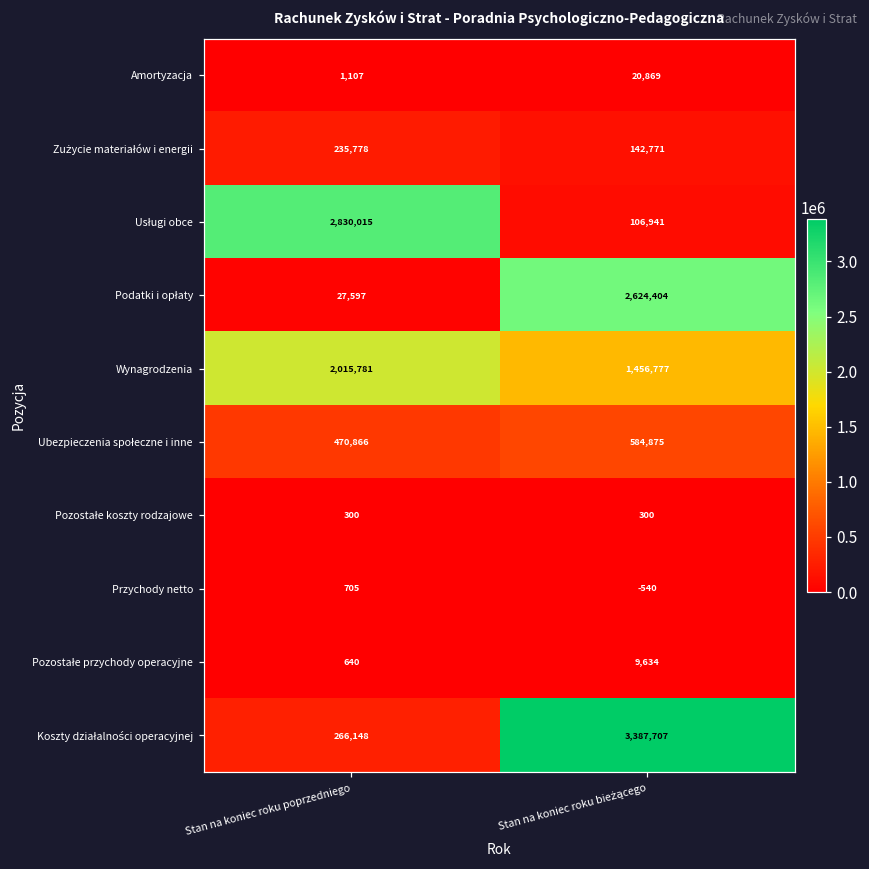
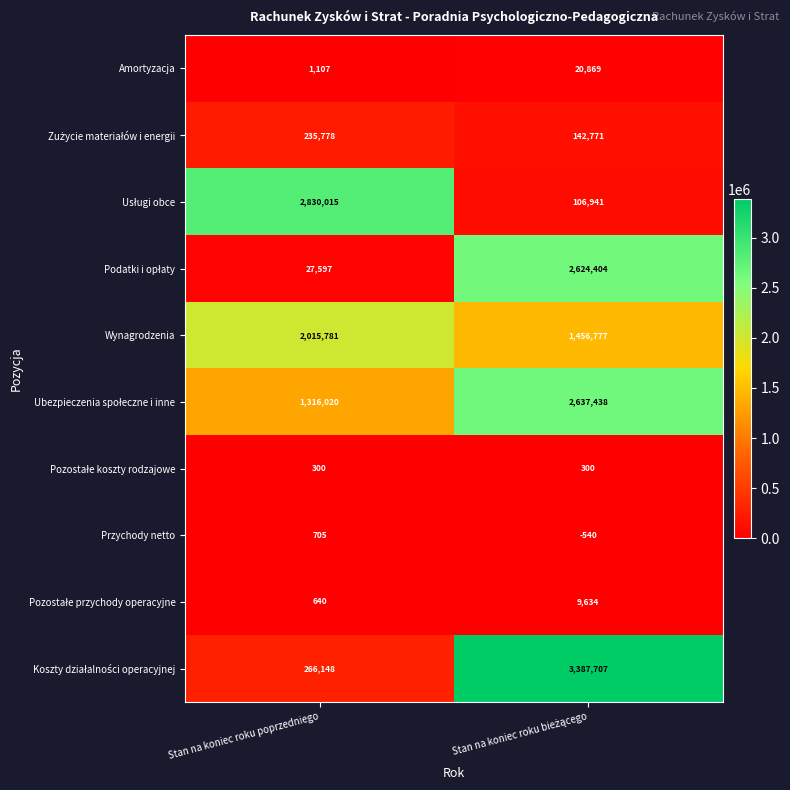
  {
    "Amortyzacja": {
      "Stan na koniec roku poprzedniego": "1,107",
      "Stan na koniec roku bieżącego": "20,869"
    },
    "Zużycie materiałów i energii": {
      "Stan na koniec roku poprzedniego": "235,778",
      "Stan na koniec roku bieżącego": "142,771"
    },
    "Usługi obce": {
      "Stan na koniec roku poprzedniego": "2,830,015",
      "Stan na koniec roku bieżącego": "106,941"
    },
    "Podatki i opłaty": {
      "Stan na koniec roku poprzedniego": "27,597",
      "Stan na koniec roku bieżącego": "2,624,404"
    },
    "Wynagrodzenia": {
      "Stan na koniec roku poprzedniego": "2,015,781",
      "Stan na koniec roku bieżącego": "1,456,777"
    },
    "Ubezpieczenia społeczne i inne": {
-     "Stan na koniec roku poprzedniego": "470,866",
-     "Stan na koniec roku bieżącego": "584,875"
+     "Stan na koniec roku poprzedniego": "1,316,020",
+     "Stan na koniec roku bieżącego": "2,637,438"
    },
    "Pozostałe koszty rodzajowe": {
      "Stan na koniec roku poprzedniego": "300",
      "Stan na koniec roku bieżącego": "300"
    },
    "Przychody netto": {
      "Stan na koniec roku poprzedniego": "705",
      "Stan na koniec roku bieżącego": "-540"
    },
    "Pozostałe przychody operacyjne": {
      "Stan na koniec roku poprzedniego": "640",
      "Stan na koniec roku bieżącego": "9,634"
    },
    "Koszty działalności operacyjnej": {
      "Stan na koniec roku poprzedniego": "266,148",
      "Stan na koniec roku bieżącego": "3,387,707"
    }
  }
